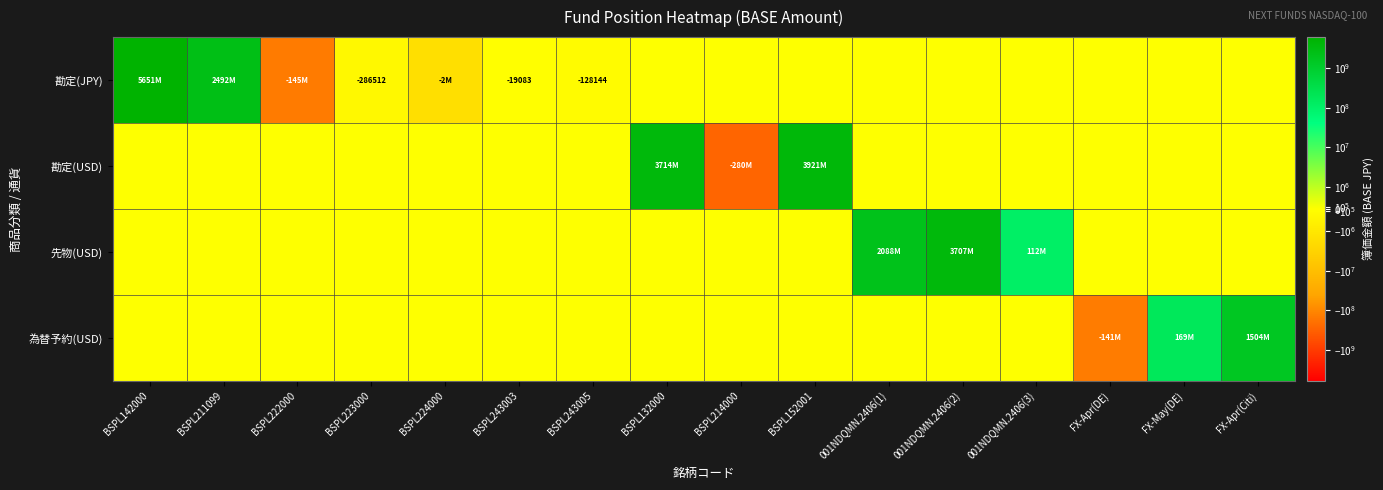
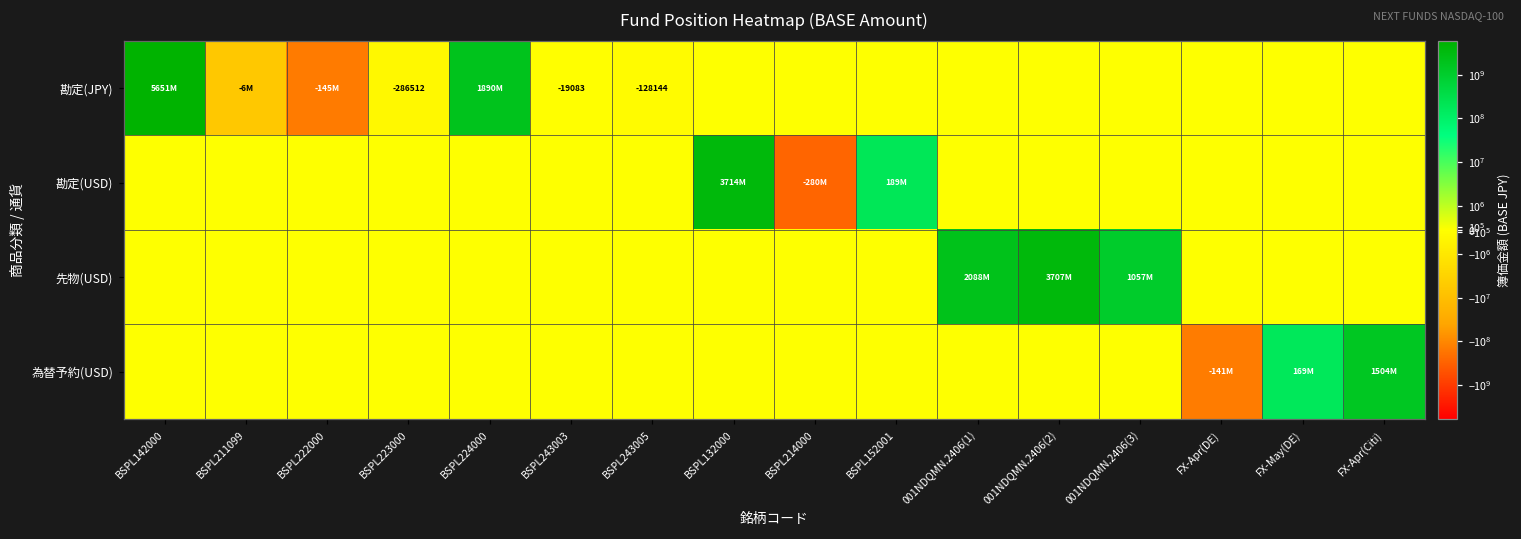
  {
    "勘定(JPY)": {
      "BSPL142000": "5651M",
-     "BSPL211099": "2492M",
+     "BSPL211099": "-6M",
      "BSPL222000": "-145M",
      "BSPL223000": "-286512",
-     "BSPL224000": "-2M",
+     "BSPL224000": "1890M",
      "BSPL243003": "-19083",
      "BSPL243005": "-128144"
    },
    "勘定(USD)": {
      "BSPL132000": "3714M",
      "BSPL214000": "-280M",
-     "BSPL152001": "3921M"
+     "BSPL152001": "189M"
    },
    "先物(USD)": {
      "001NDQMN.2406(1)": "2088M",
      "001NDQMN.2406(2)": "3707M",
-     "001NDQMN.2406(3)": "112M"
+     "001NDQMN.2406(3)": "1057M"
    },
    "為替予約(USD)": {
      "FX-Apr(DE)": "-141M",
      "FX-May(DE)": "169M",
      "FX-Apr(Citi)": "1504M"
    }
  }
